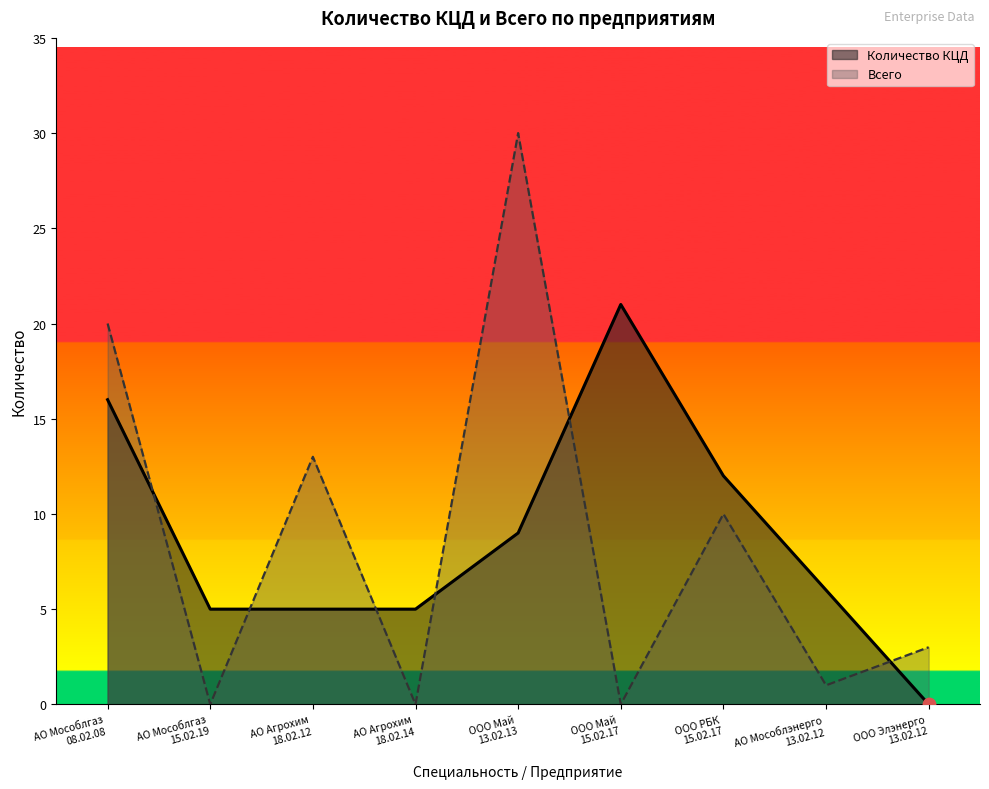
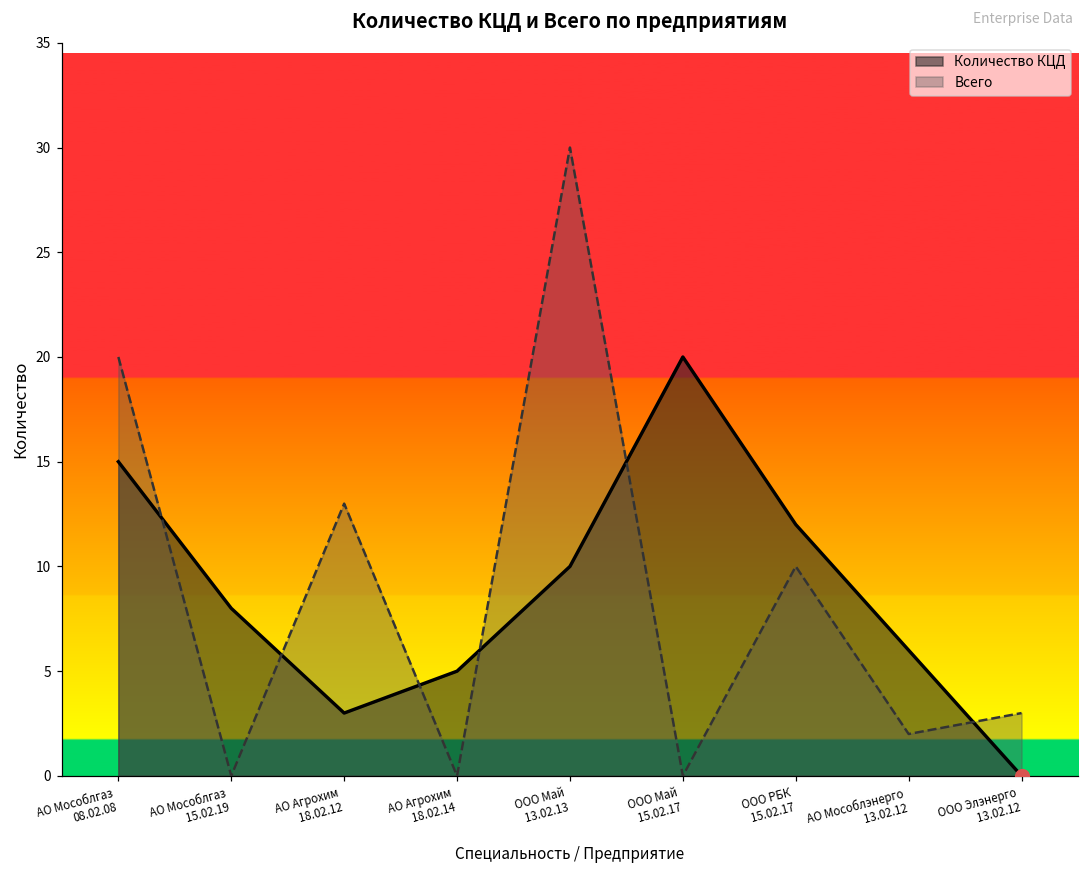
  {
    "Количество КЦД": {
-     "АО Мособлгаз 08.02.08": 16,
-     "АО Мособлгаз 15.02.19": 5,
-     "АО Агрохим 18.02.12": 5,
+     "АО Мособлгаз 08.02.08": 15,
+     "АО Мособлгаз 15.02.19": 8,
+     "АО Агрохим 18.02.12": 3,
      "АО Агрохим 18.02.14": 5,
-     "ООО Май 13.02.13": 9,
-     "ООО Май 15.02.17": 21,
+     "ООО Май 13.02.13": 10,
+     "ООО Май 15.02.17": 20,
      "ООО РБК 15.02.17": 12,
      "АО Мособлэнерго 13.02.12": 6
    },
    "Всего": {
      "АО Мособлгаз 08.02.08": 20,
      "АО Мособлгаз 15.02.19": 0,
      "АО Агрохим 18.02.12": 13,
      "АО Агрохим 18.02.14": 0,
      "ООО Май 13.02.13": 30,
      "ООО Май 15.02.17": 0,
      "ООО РБК 15.02.17": 10,
-     "АО Мособлэнерго 13.02.12": 1,
+     "АО Мособлэнерго 13.02.12": 2,
      "ООО Элэнерго 13.02.12": 3
    }
  }
